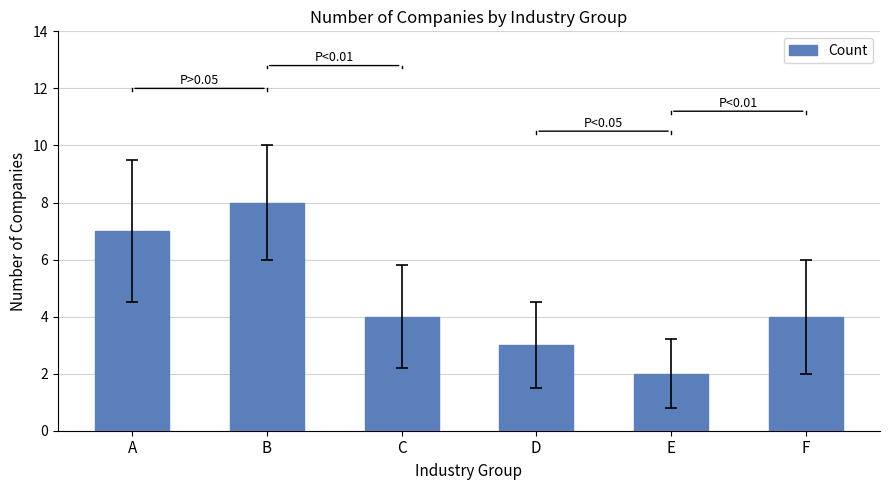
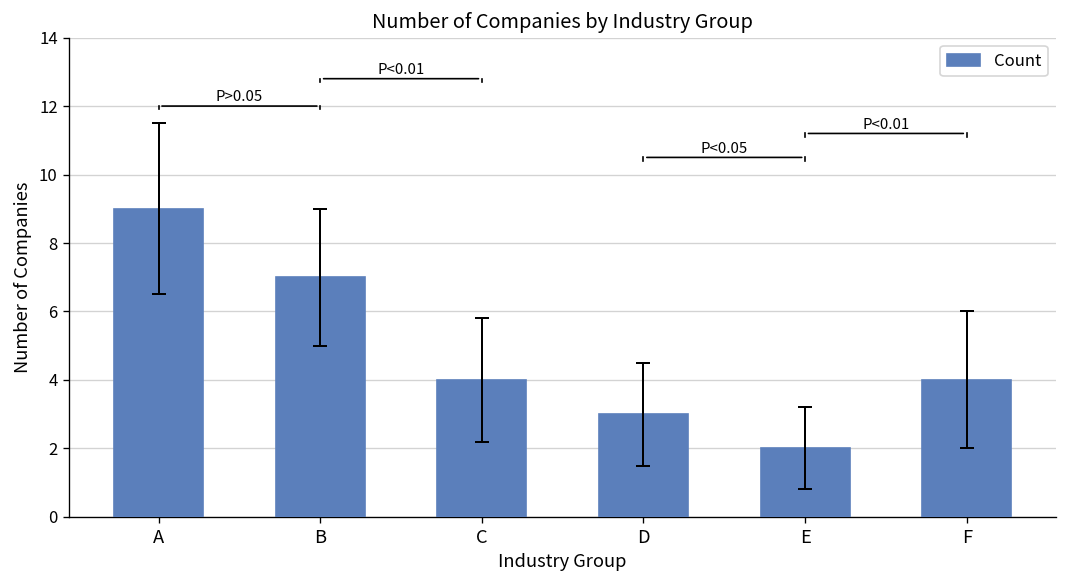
  {
    "Count": {
-     "A": 7,
-     "B": 8,
+     "A": 9,
+     "B": 7,
      "C": 4,
      "D": 3,
      "E": 2,
      "F": 4
    }
  }
